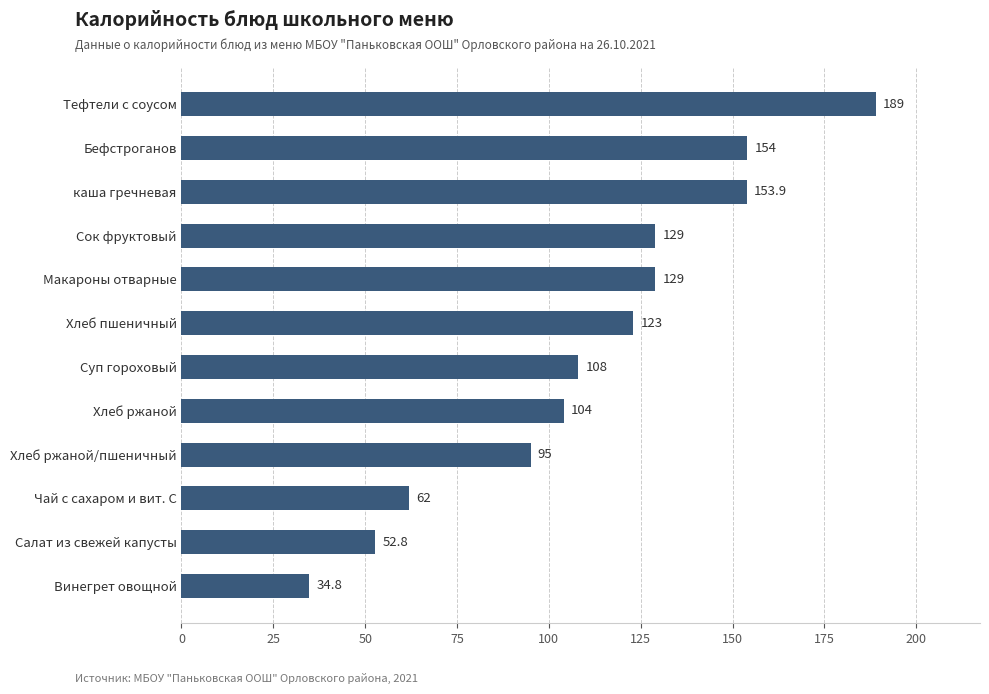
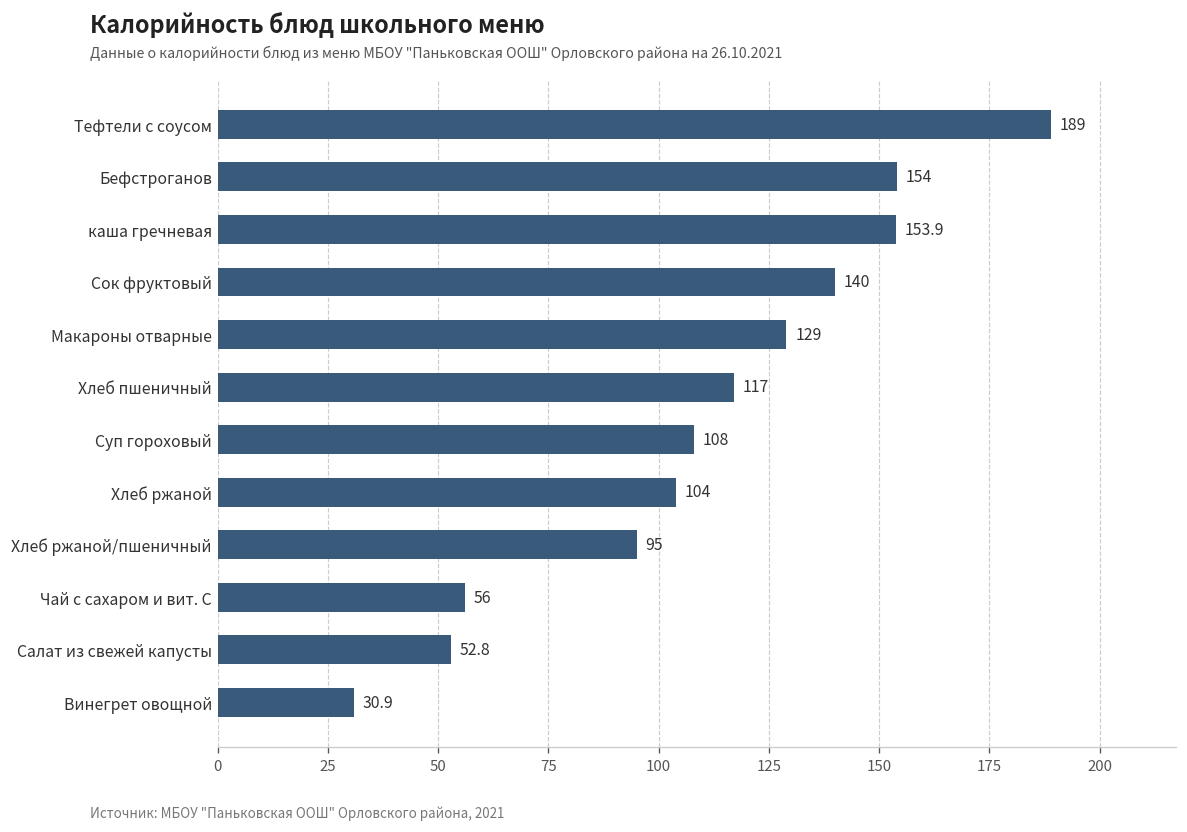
  {
    "Тефтели с соусом": 189,
    "Бефстроганов": 154,
    "каша гречневая": 153.9,
-   "Сок фруктовый": 129,
+   "Сок фруктовый": 140,
    "Макароны отварные": 129,
-   "Хлеб пшеничный": 123,
+   "Хлеб пшеничный": 117,
    "Суп гороховый": 108,
    "Хлеб ржаной": 104,
    "Хлеб ржаной/пшеничный": 95,
-   "Чай с сахаром и вит. С": 62,
+   "Чай с сахаром и вит. С": 56,
    "Салат из свежей капусты": 52.8,
-   "Винегрет овощной": 34.8
+   "Винегрет овощной": 30.9
  }
